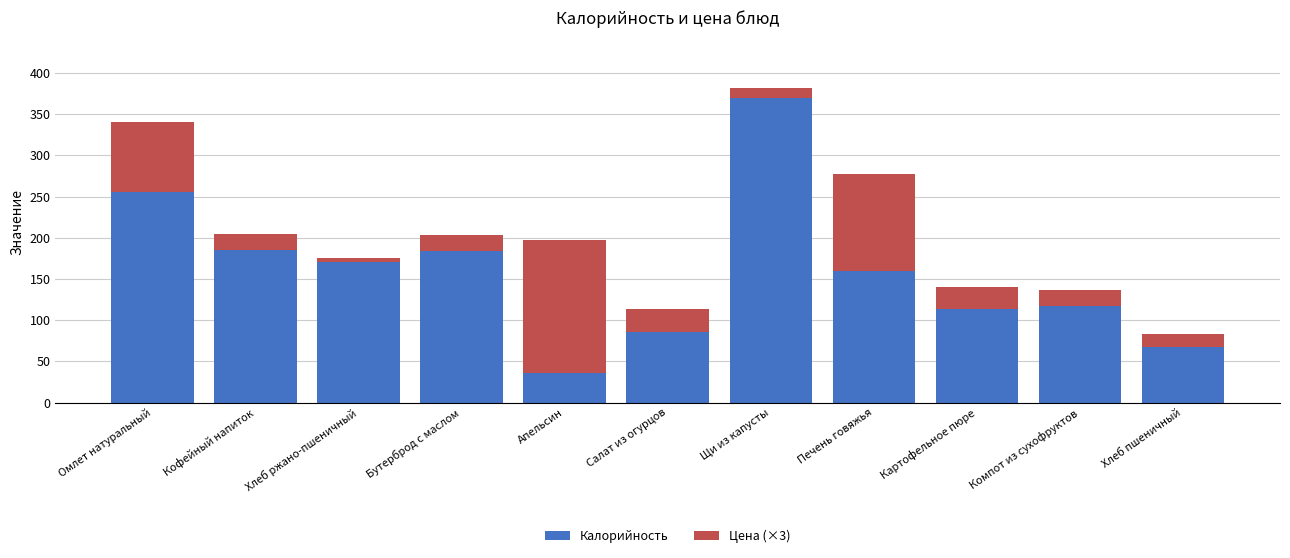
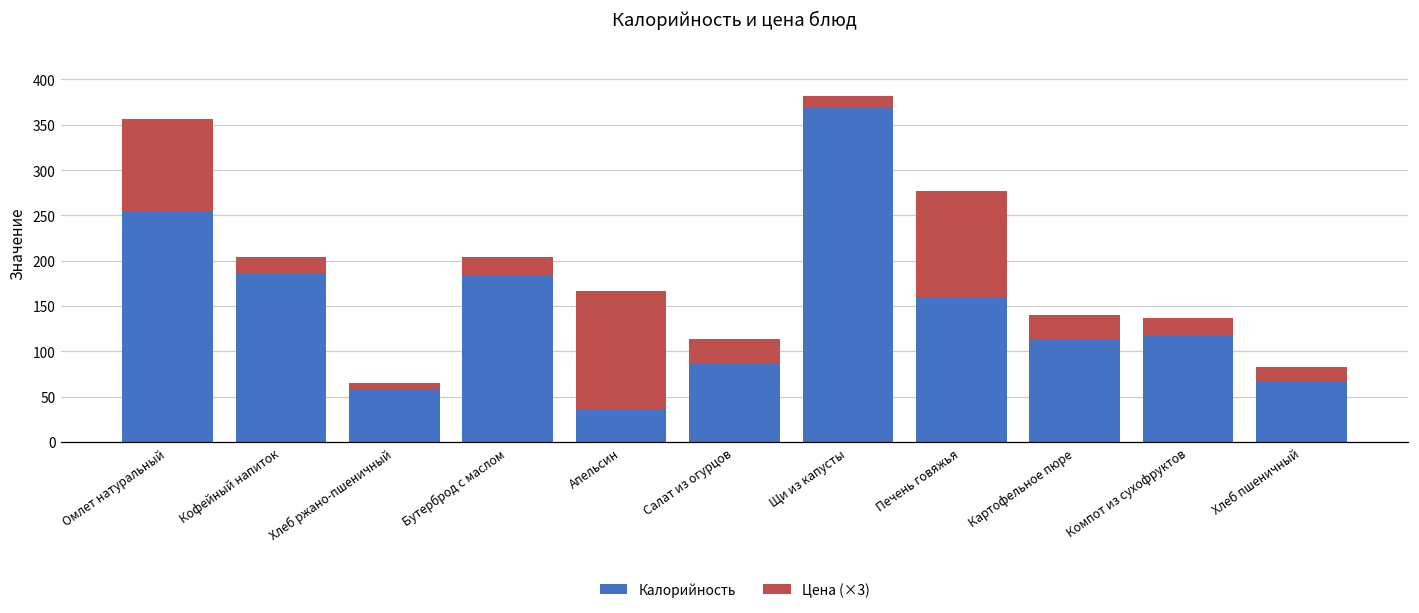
  {
    "Калорийность": {
      "Омлет натуральный": 260,
      "Кофейный напиток": 190,
-     "Хлеб ржано-пшеничный": 170,
+     "Хлеб ржано-пшеничный": 60,
      "Бутерброд с маслом": 180,
      "Апельсин": 40,
      "Салат из огурцов": 90,
      "Щи из капусты": 370,
      "Печень говяжья": 160,
      "Картофельное пюре": 110,
      "Компот из сухофруктов": 120,
      "Хлеб пшеничный": 70
    },
    "Цена (×3)": {
-     "Омлет натуральный": 90,
+     "Омлет натуральный": 100,
      "Кофейный напиток": 20,
      "Хлеб ржано-пшеничный": 10,
      "Бутерброд с маслом": 20,
-     "Апельсин": 160,
+     "Апельсин": 130,
      "Салат из огурцов": 30,
      "Щи из капусты": 10,
      "Печень говяжья": 120,
      "Картофельное пюре": 30,
      "Компот из сухофруктов": 20,
      "Хлеб пшеничный": 20
    }
  }
